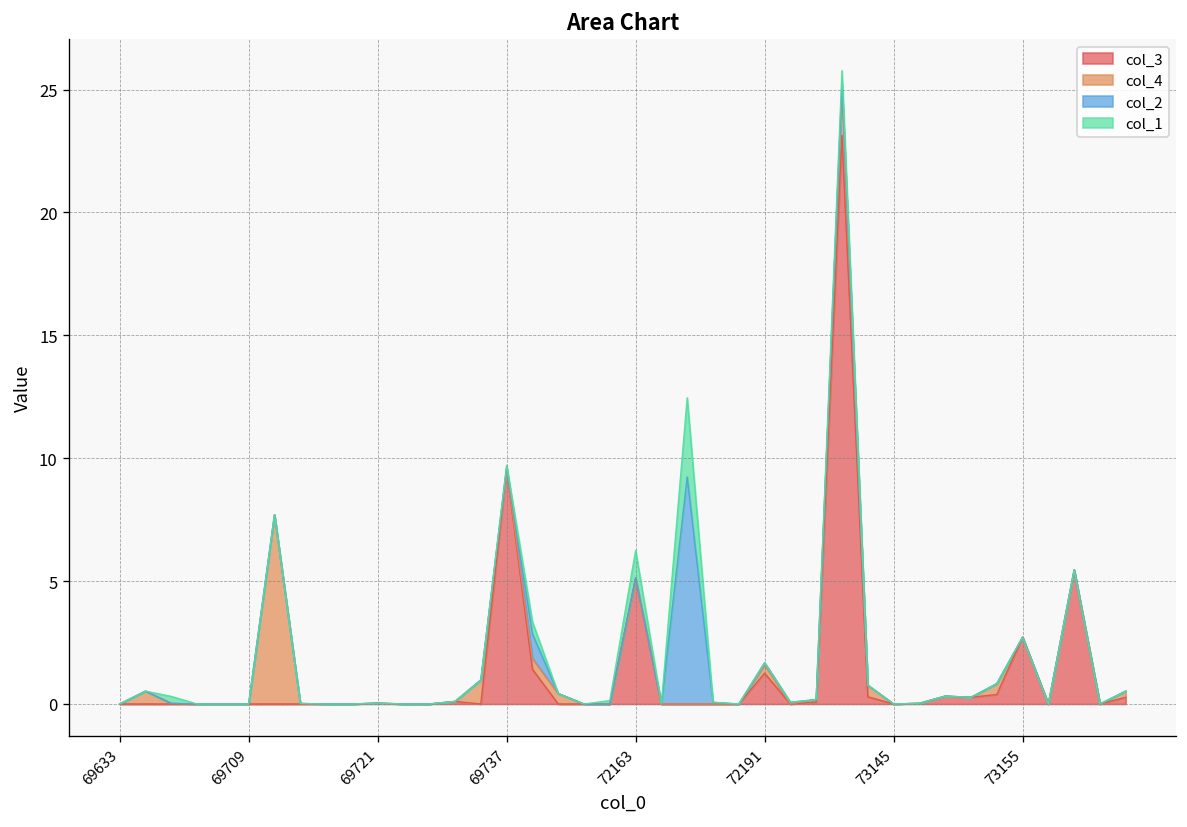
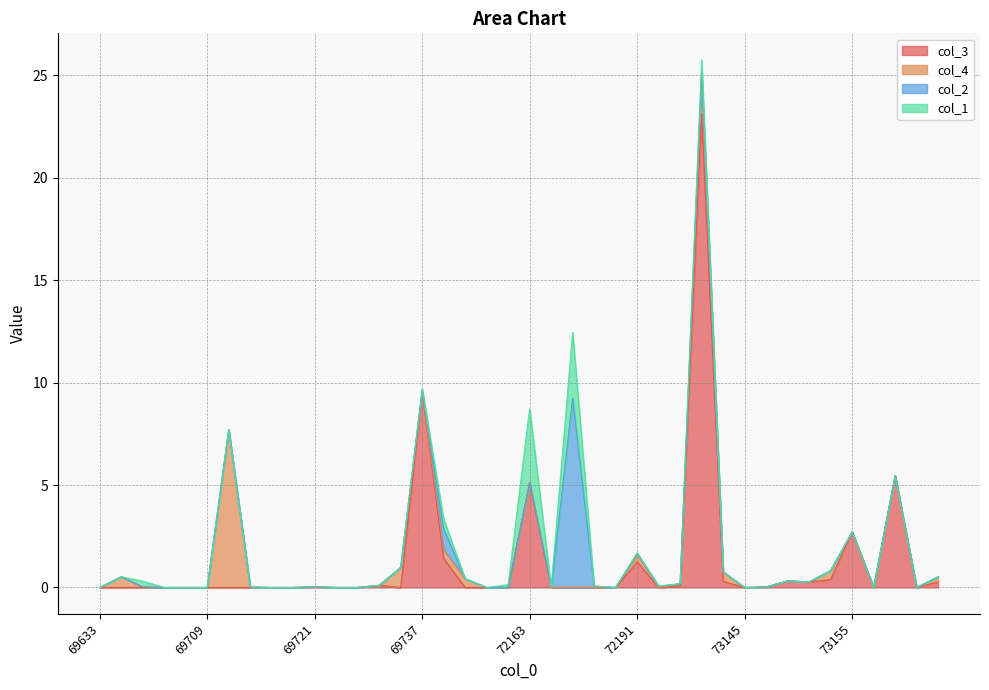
  {
    "col_1": {
-     "72163": 1.1
+     "72163": 3.6
    }
  }
